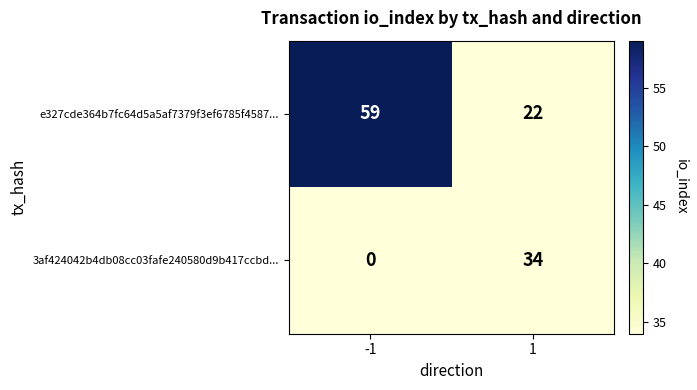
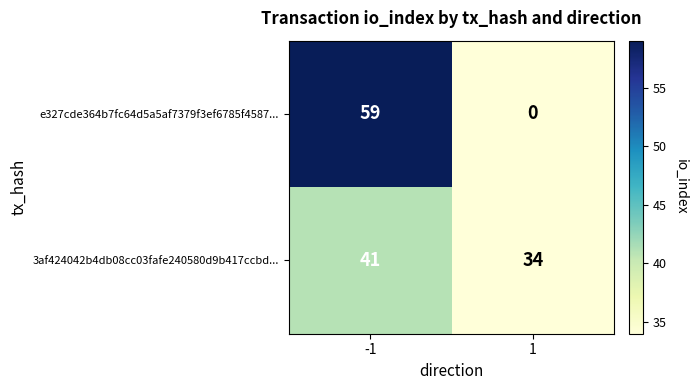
  {
    "e327cde364b7fc64d5a5af7379f3ef6785f4587...": {
      "-1": 59,
-     "1": 22
+     "1": 0
    },
    "3af424042b4db08cc03fafe240580d9b417ccbd...": {
-     "-1": 0,
+     "-1": 41,
      "1": 34
    }
  }
